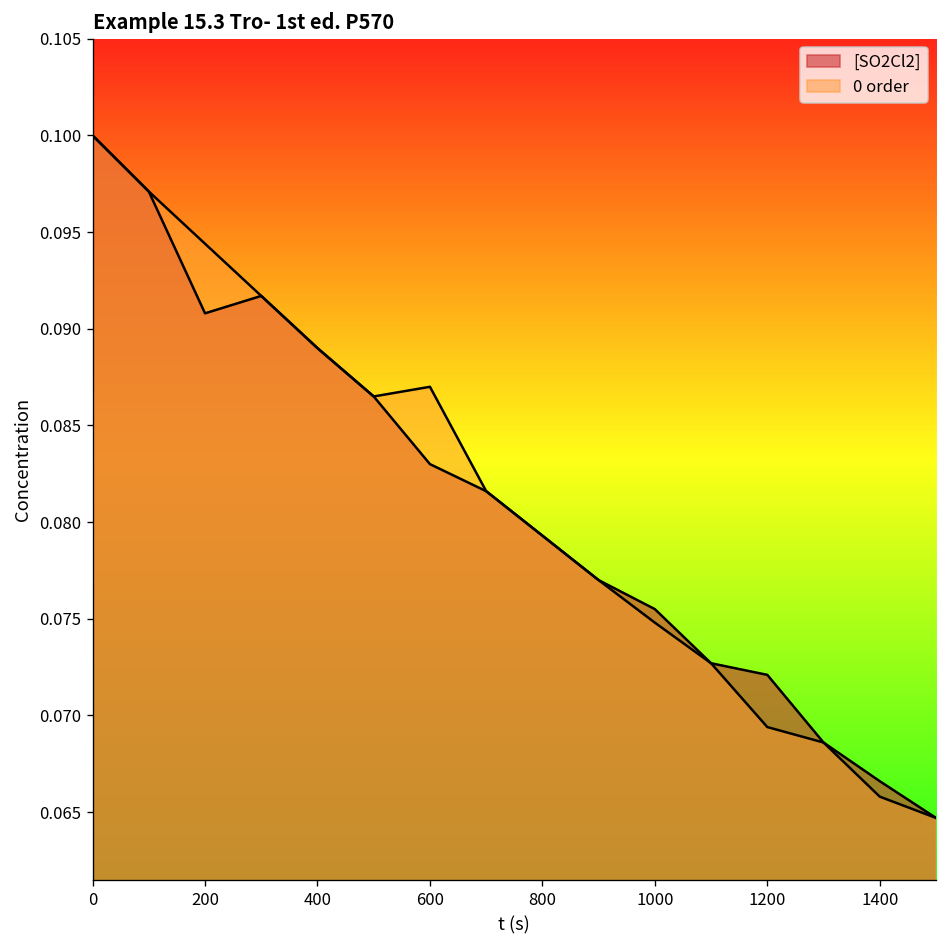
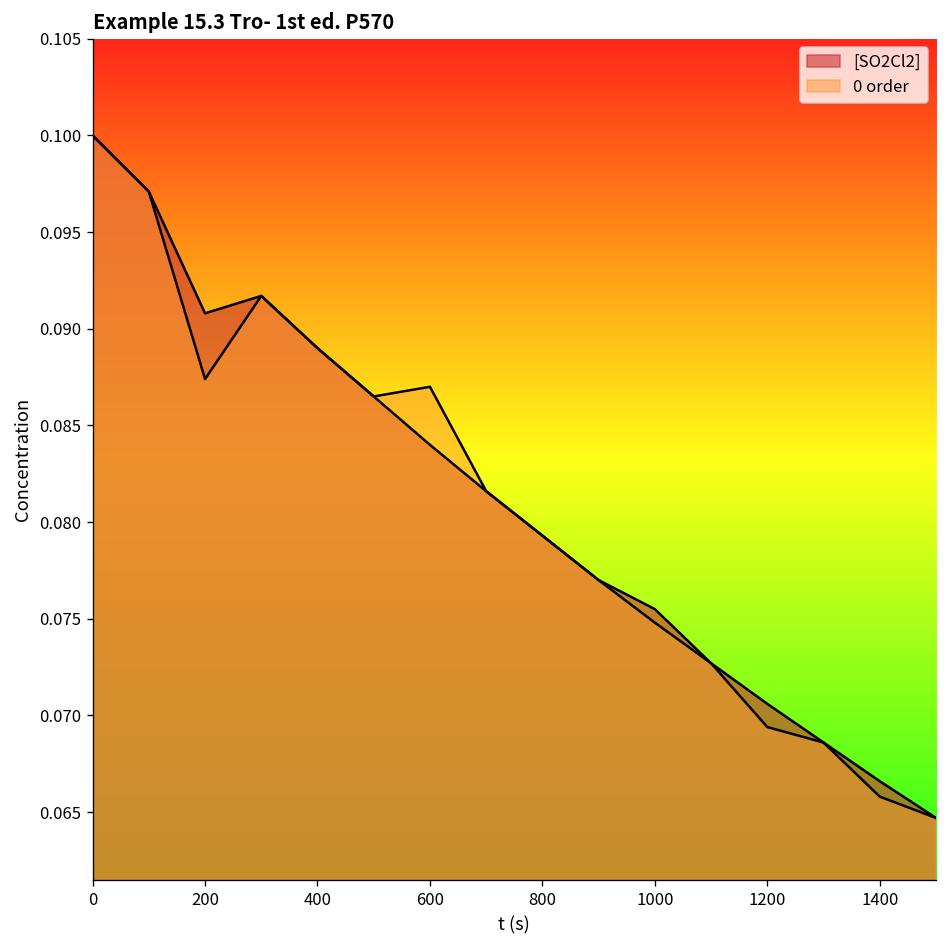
  {
    "[SO2Cl2]": {
      "200": 0.0908,
-     "600": 0.083,
+     "600": 0.084,
      "1000": 0.0755,
-     "1200": 0.0721,
+     "1200": 0.0706,
      "1400": 0.0666
    },
    "0 order": {
-     "200": 0.0944,
+     "200": 0.0874,
      "600": 0.0870,
      "1000": 0.0748,
      "1200": 0.0694,
      "1400": 0.0658
    }
  }
